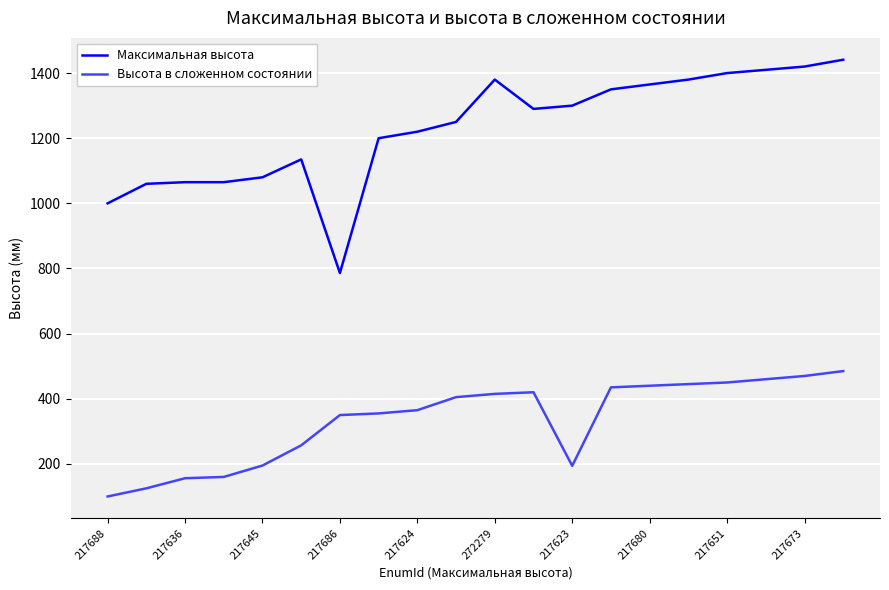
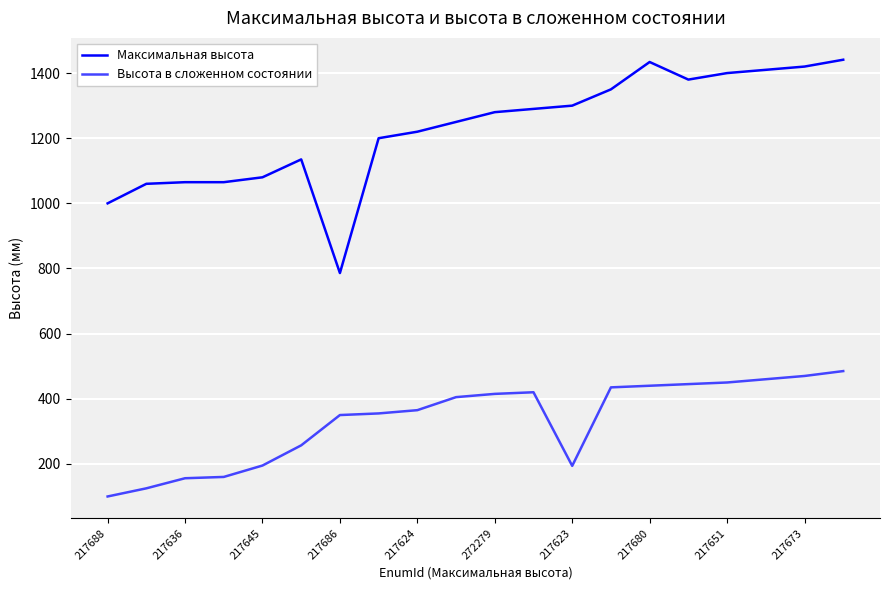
  {
    "Максимальная высота": {
      "217688": 1000,
      "217636": 1070,
      "217645": 1080,
      "217686": 790,
      "217624": 1220,
-     "272279": 1380,
+     "272279": 1280,
      "217623": 1300,
-     "217680": 1370,
+     "217680": 1430,
      "217651": 1400,
      "217673": 1420
    },
    "Высота в сложенном состоянии": {
      "217688": 100,
      "217636": 160,
      "217645": 200,
      "217686": 350,
      "217624": 370,
      "272279": 420,
      "217623": 190,
      "217680": 440,
      "217651": 450,
      "217673": 470
    }
  }
